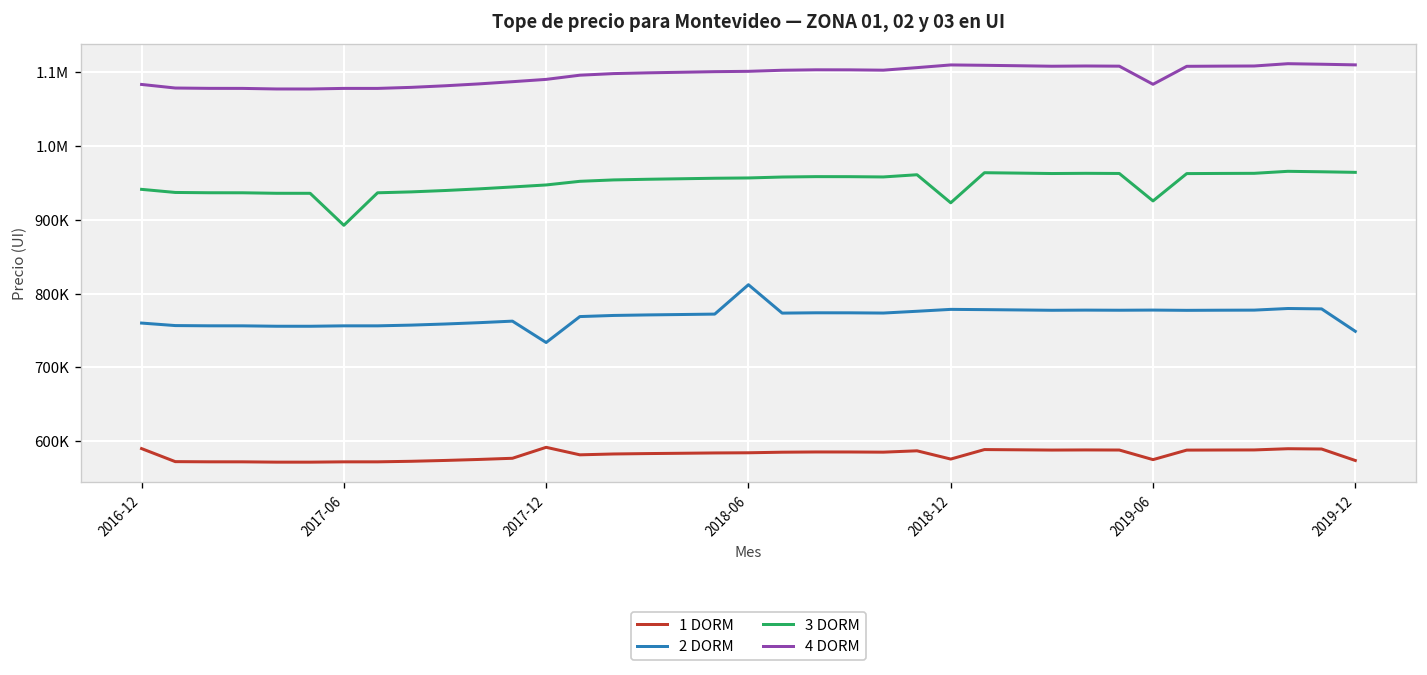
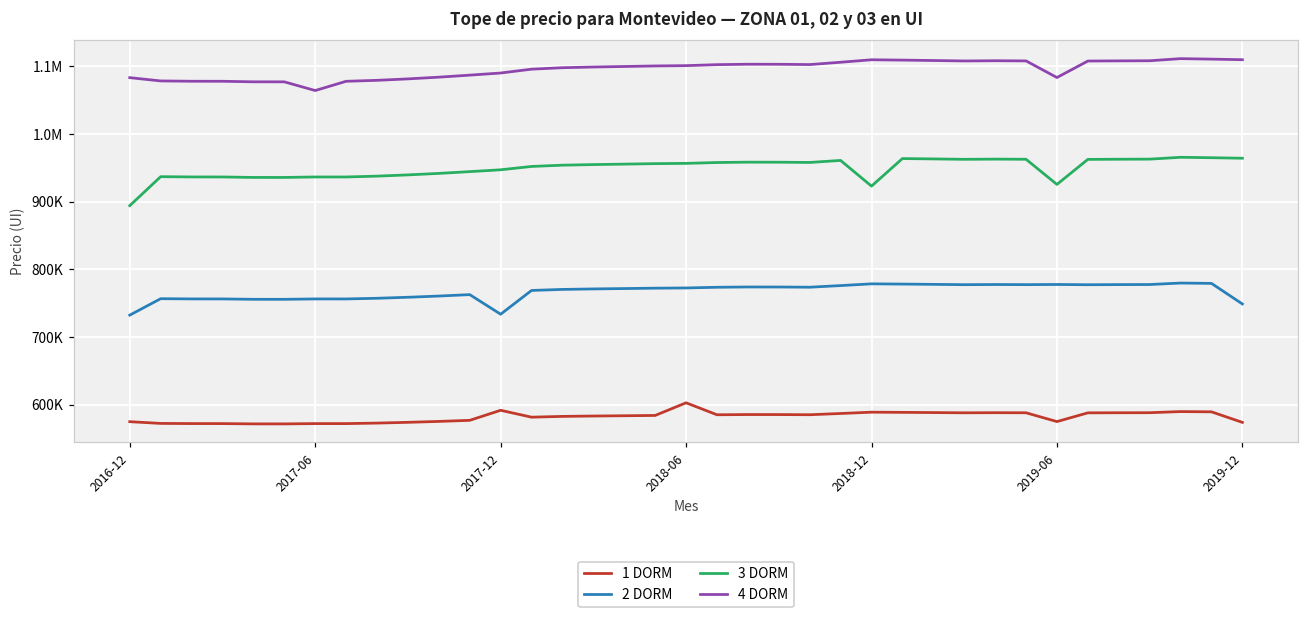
  {
    "1 DORM": {
-     "2016-12": 590000,
+     "2016-12": 580000,
      "2017-06": 570000,
      "2017-12": 590000,
-     "2018-06": 580000,
-     "2018-12": 580000,
+     "2018-06": 600000,
+     "2018-12": 590000,
      "2019-06": 580000,
      "2019-12": 570000
    },
    "2 DORM": {
-     "2016-12": 760000,
+     "2016-12": 730000,
      "2017-06": 760000,
      "2017-12": 730000,
-     "2018-06": 810000,
+     "2018-06": 770000,
      "2018-12": 780000,
      "2019-06": 780000,
      "2019-12": 750000
    },
    "3 DORM": {
-     "2016-12": 940000,
-     "2017-06": 890000,
+     "2016-12": 890000,
+     "2017-06": 940000,
      "2017-12": 950000,
      "2018-06": 960000,
      "2018-12": 920000,
      "2019-06": 930000,
      "2019-12": 960000
    },
    "4 DORM": {
      "2016-12": 1080000,
-     "2017-06": 1080000,
+     "2017-06": 1060000,
      "2017-12": 1090000,
      "2018-06": 1100000,
      "2018-12": 1110000,
      "2019-06": 1080000,
      "2019-12": 1110000
    }
  }
